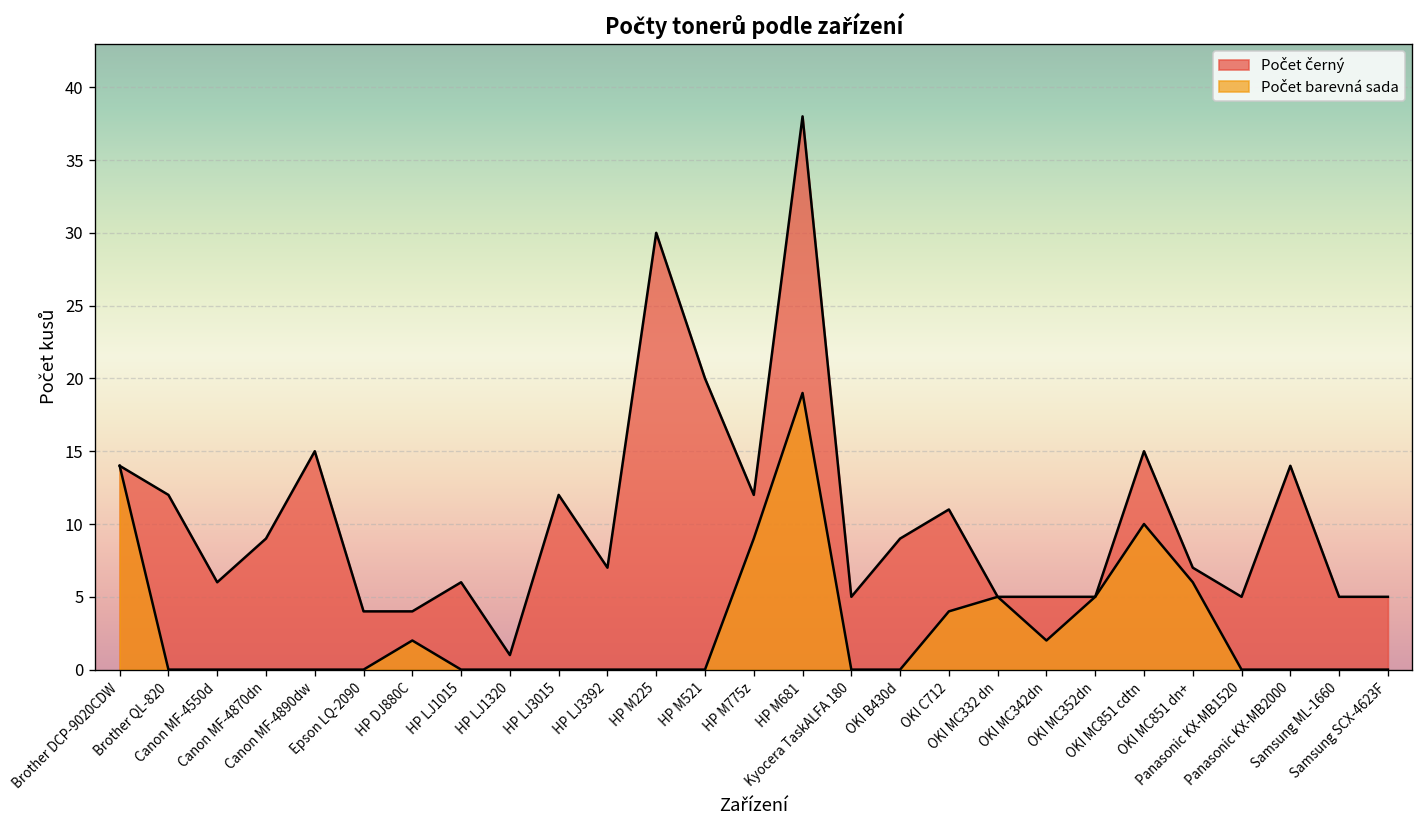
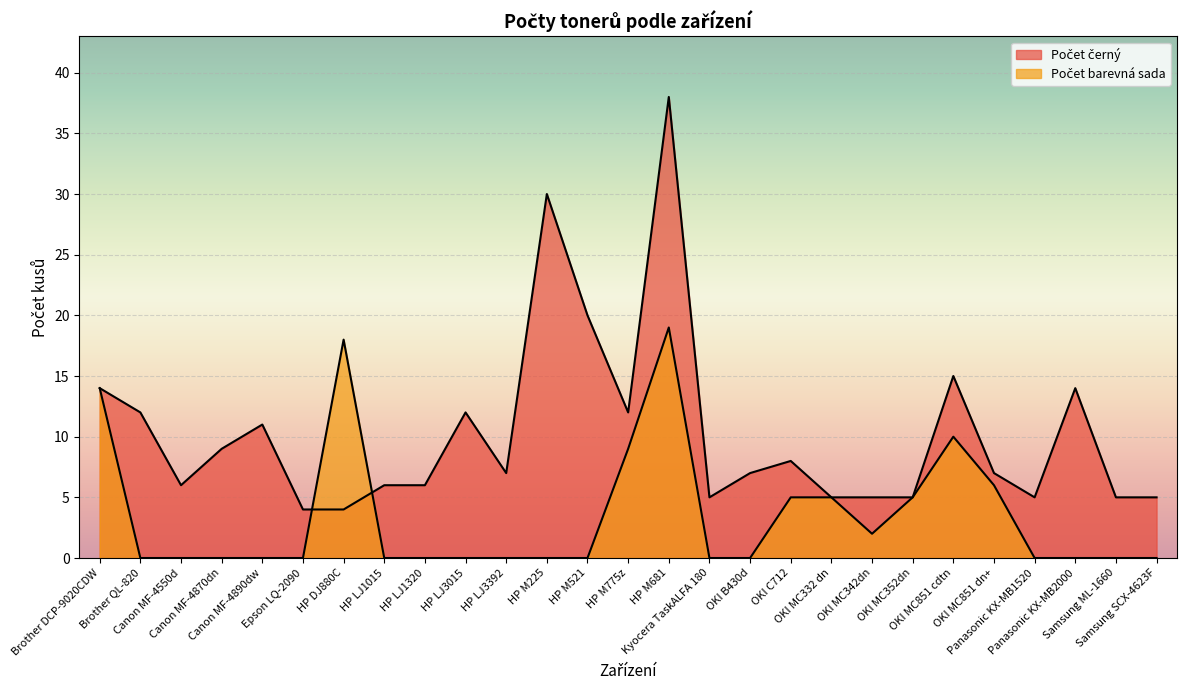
  {
    "Počet černý": {
      "Brother QL-820": 12,
      "Canon MF-4550d": 6,
      "Canon MF-4870dn": 9,
-     "Canon MF-4890dw": 15,
+     "Canon MF-4890dw": 11,
      "Epson LQ-2090": 4,
      "HP DJ880C": 4,
      "HP LJ1015": 6,
-     "HP LJ1320": 1,
+     "HP LJ1320": 6,
      "HP LJ3015": 12,
      "HP LJ3392": 7,
      "HP M225": 30,
      "HP M521": 20,
      "HP M775z": 12,
      "HP M681": 38,
      "Kyocera TaskALFA 180": 5,
-     "OKI B430d": 9,
-     "OKI C712": 11,
+     "OKI B430d": 7,
+     "OKI C712": 8,
      "OKI MC342dn": 5,
      "OKI MC851 cdtn": 15,
      "OKI MC851 dn+": 7,
      "Panasonic KX-MB1520": 5,
      "Panasonic KX-MB2000": 14,
      "Samsung ML-1660": 5,
      "Samsung SCX-4623F": 5
    },
    "Počet barevná sada": {
      "Brother QL-820": 0,
      "Canon MF-4550d": 0,
      "Canon MF-4870dn": 0,
      "Canon MF-4890dw": 0,
      "Epson LQ-2090": 0,
-     "HP DJ880C": 2,
+     "HP DJ880C": 18,
      "HP LJ1015": 0,
      "HP LJ1320": 0,
      "HP LJ3015": 0,
      "HP LJ3392": 0,
      "HP M225": 0,
      "HP M521": 0,
      "HP M775z": 9,
      "HP M681": 19,
      "Kyocera TaskALFA 180": 0,
      "OKI B430d": 0,
-     "OKI C712": 4,
+     "OKI C712": 5,
      "OKI MC342dn": 2,
      "OKI MC851 cdtn": 10,
      "OKI MC851 dn+": 6,
      "Panasonic KX-MB1520": 0,
      "Panasonic KX-MB2000": 0,
      "Samsung ML-1660": 0,
      "Samsung SCX-4623F": 0
    }
  }
